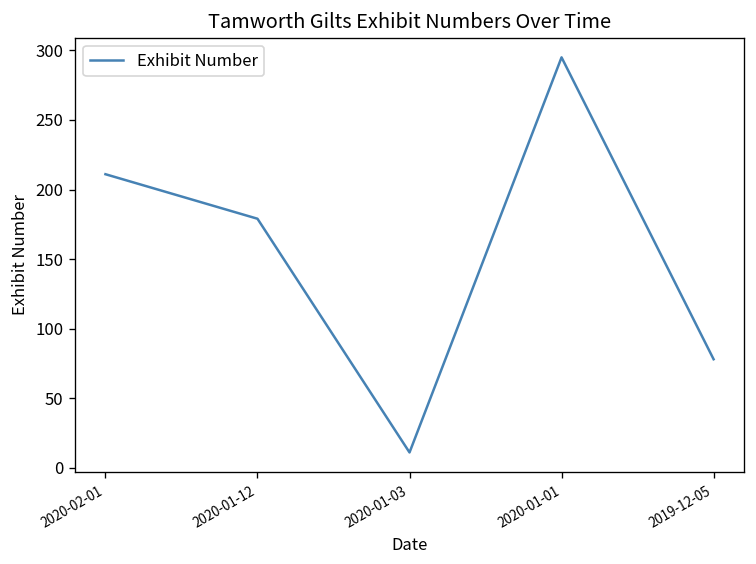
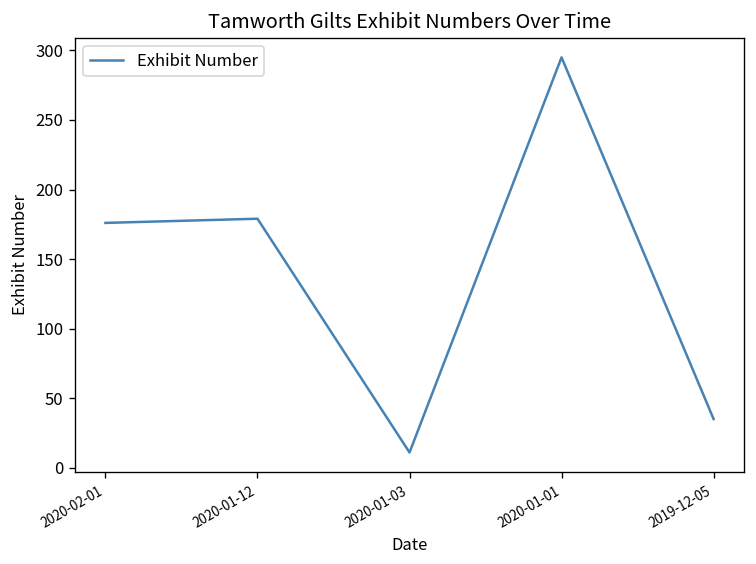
  {
-   "2020-02-01": 211,
+   "2020-02-01": 176,
    "2020-01-12": 179,
    "2020-01-03": 11,
    "2020-01-01": 295,
-   "2019-12-05": 78
+   "2019-12-05": 35
  }
